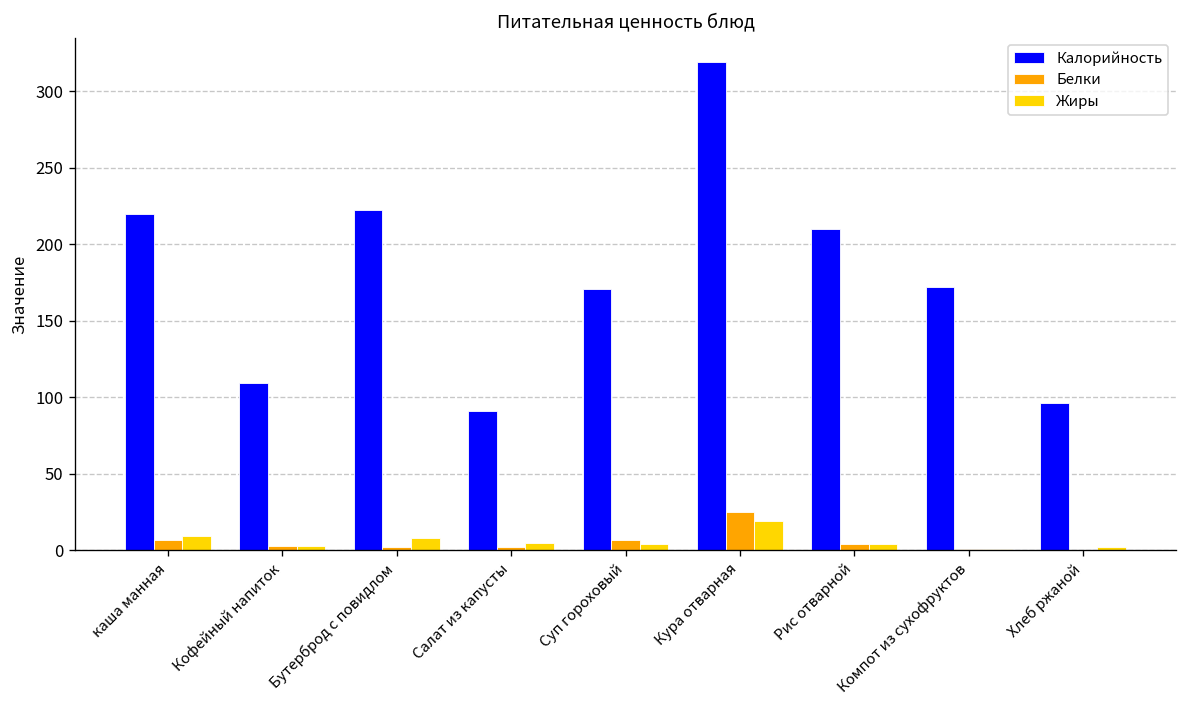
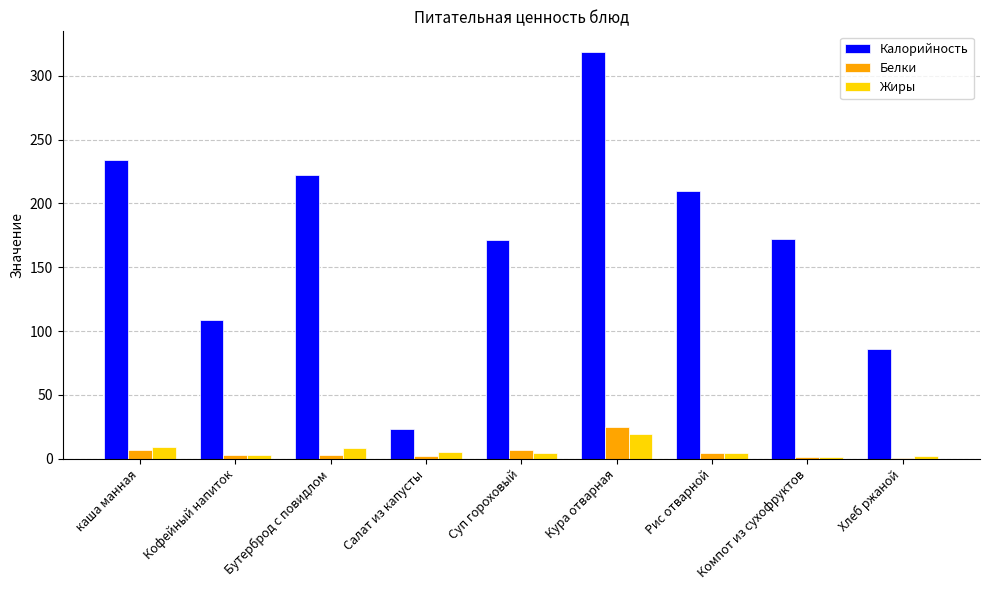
  {
    "Калорийность": {
-     "каша манная": 220,
+     "каша манная": 234,
      "Кофейный напиток": 109,
      "Бутерброд с повидлом": 222,
-     "Салат из капусты": 91,
+     "Салат из капусты": 23,
      "Суп гороховый": 171,
      "Кура отварная": 319,
      "Рис отварной": 210,
      "Компот из сухофруктов": 172,
-     "Хлеб ржаной": 96
+     "Хлеб ржаной": 86
    }
  }
